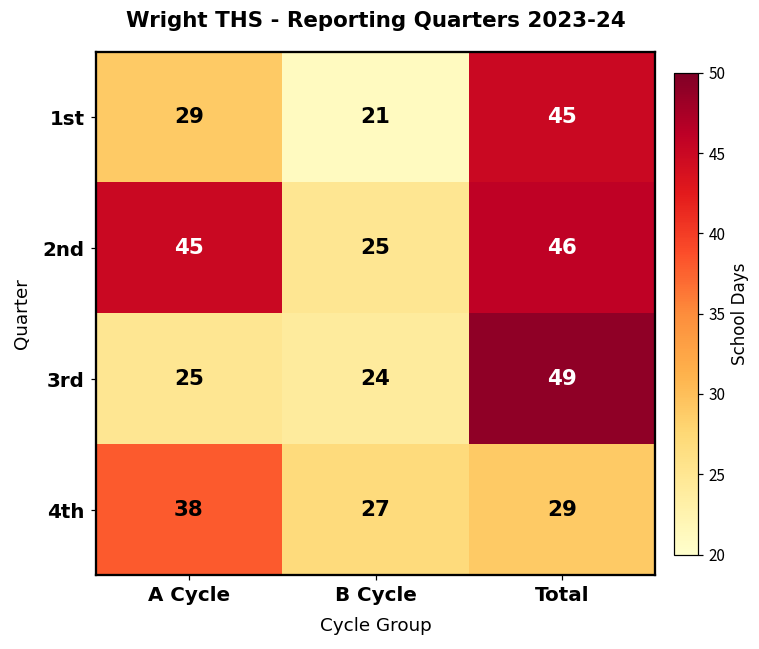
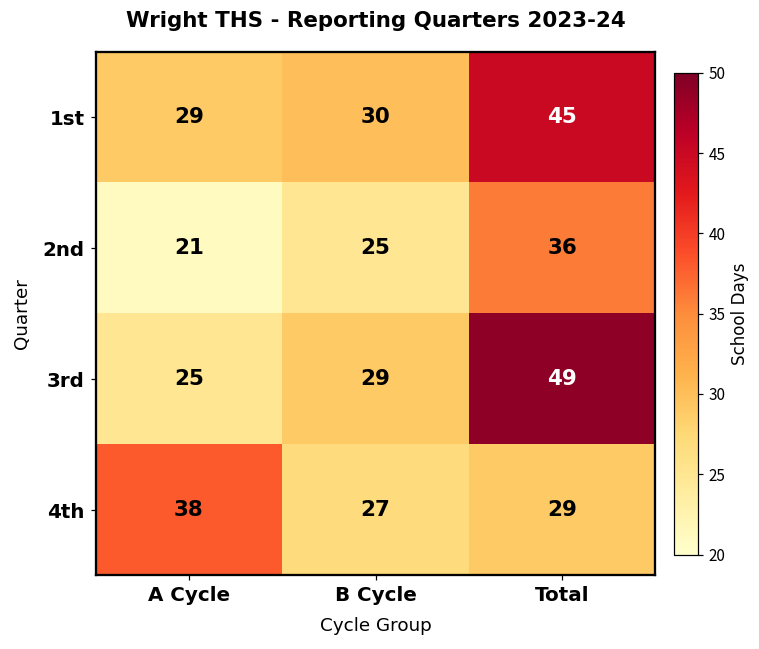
  {
    "1st": {
      "A Cycle": 29,
-     "B Cycle": 21,
+     "B Cycle": 30,
      "Total": 45
    },
    "2nd": {
-     "A Cycle": 45,
+     "A Cycle": 21,
      "B Cycle": 25,
-     "Total": 46
+     "Total": 36
    },
    "3rd": {
      "A Cycle": 25,
-     "B Cycle": 24,
+     "B Cycle": 29,
      "Total": 49
    },
    "4th": {
      "A Cycle": 38,
      "B Cycle": 27,
      "Total": 29
    }
  }
